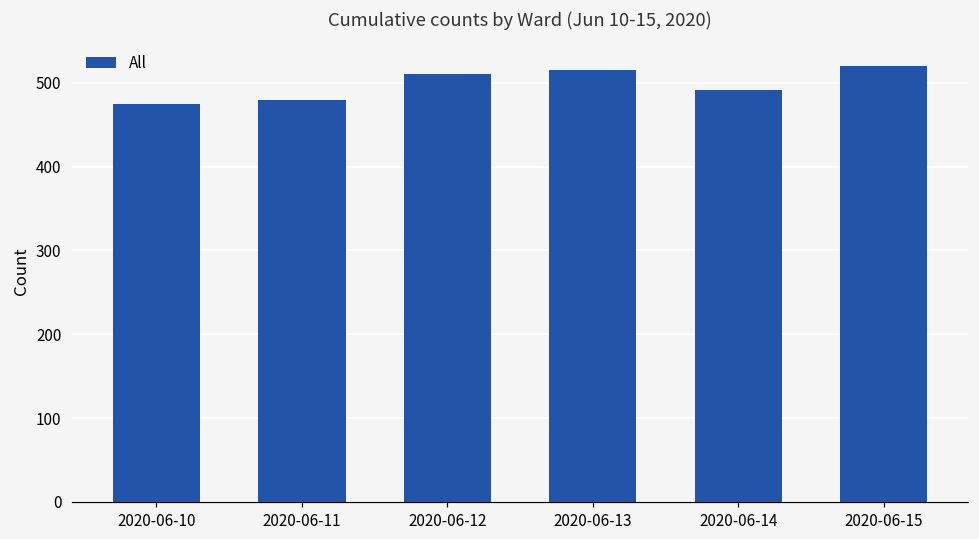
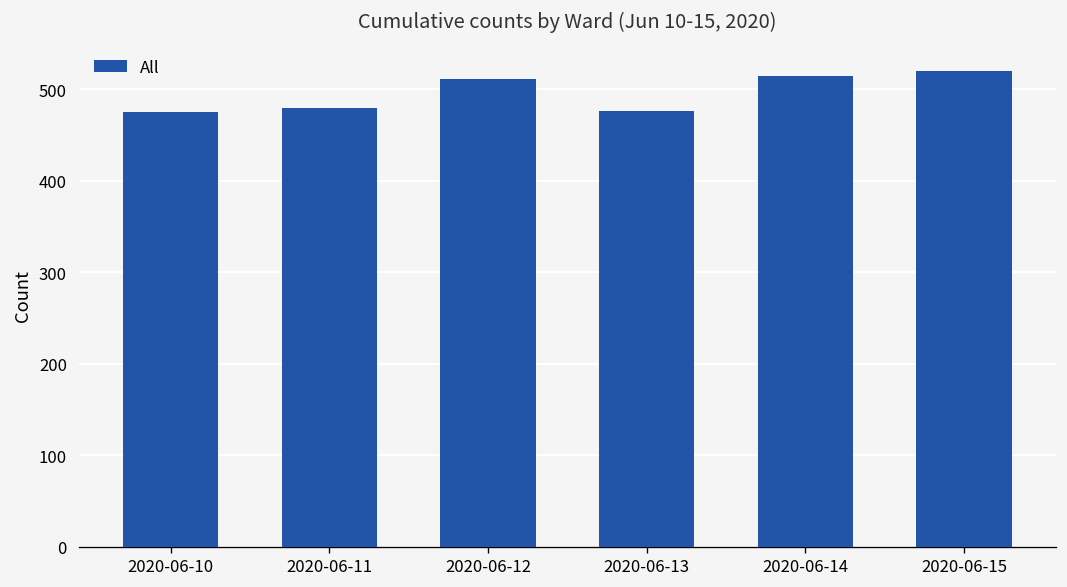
  {
    "2020-06-10": 480,
    "2020-06-11": 480,
    "2020-06-12": 510,
-   "2020-06-13": 520,
-   "2020-06-14": 490,
+   "2020-06-13": 480,
+   "2020-06-14": 520,
    "2020-06-15": 520
  }
